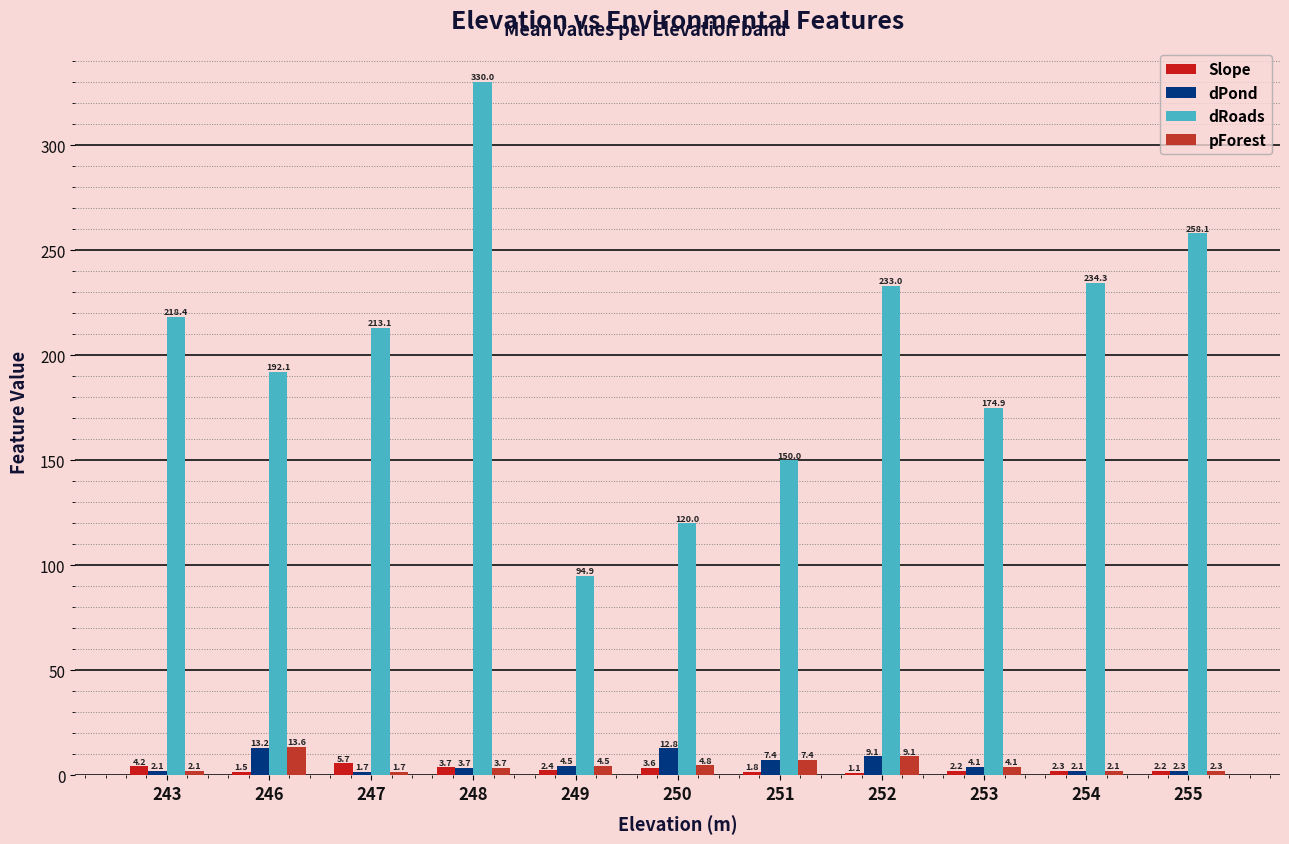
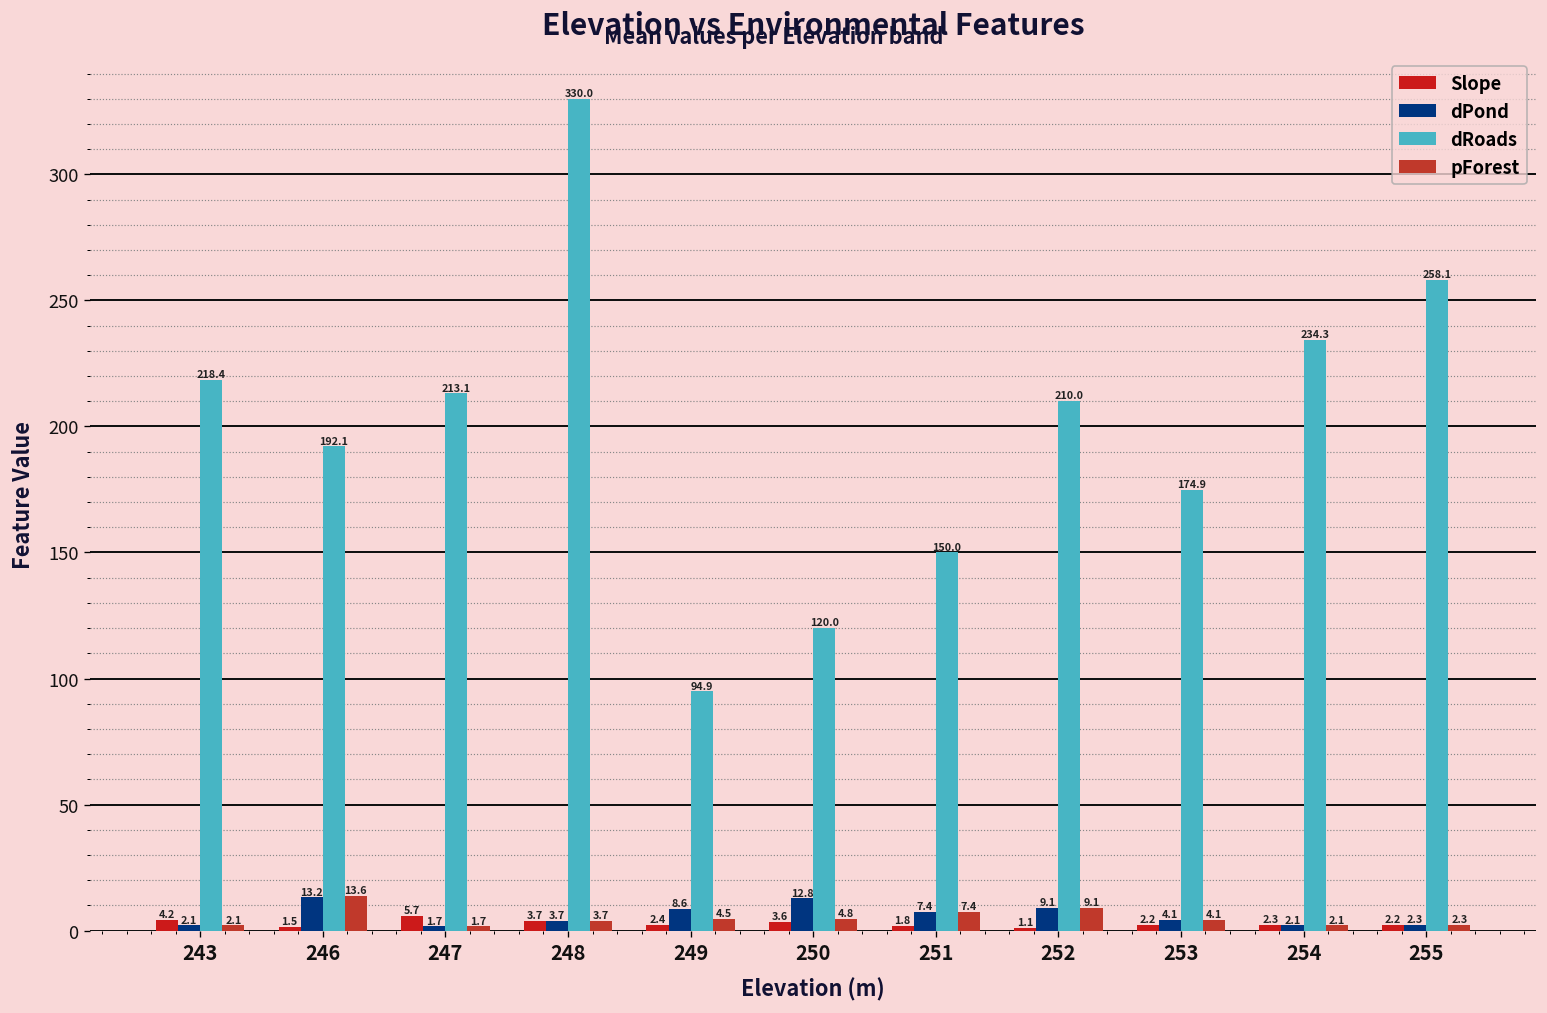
  {
    "dPond": {
      "243": 2.1,
      "246": 13.2,
      "247": 1.7,
      "248": 3.7,
-     "249": 4.5,
+     "249": 8.6,
      "250": 12.8,
      "251": 7.4,
      "252": 9.1,
      "253": 4.1,
      "254": 2.1,
      "255": 2.3
    },
    "dRoads": {
      "243": 218.4,
      "246": 192.1,
      "247": 213.1,
      "248": 330.0,
      "249": 94.9,
      "250": 120.0,
      "251": 150.0,
-     "252": 233.0,
+     "252": 210.0,
      "253": 174.9,
      "254": 234.3,
      "255": 258.1
    }
  }
